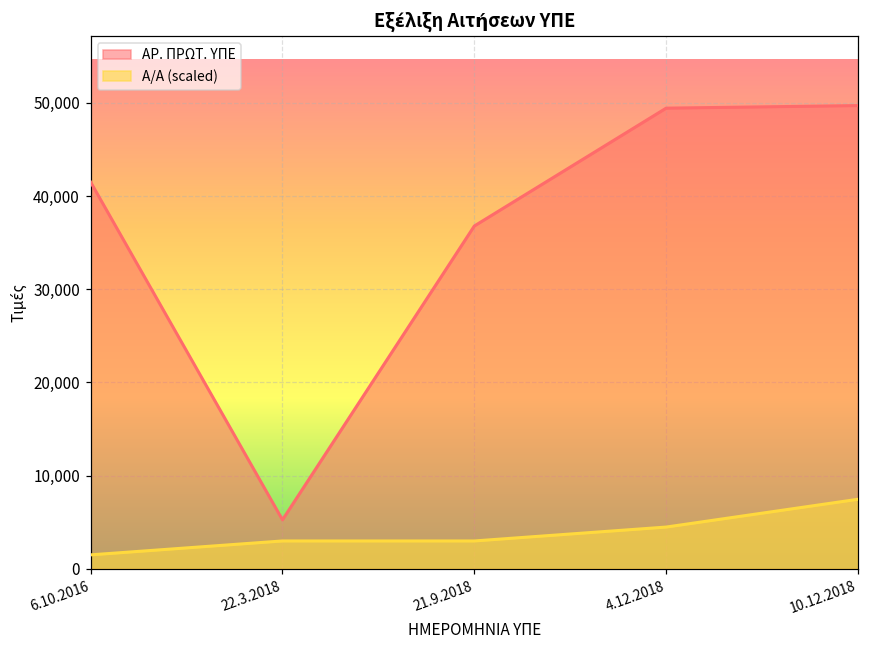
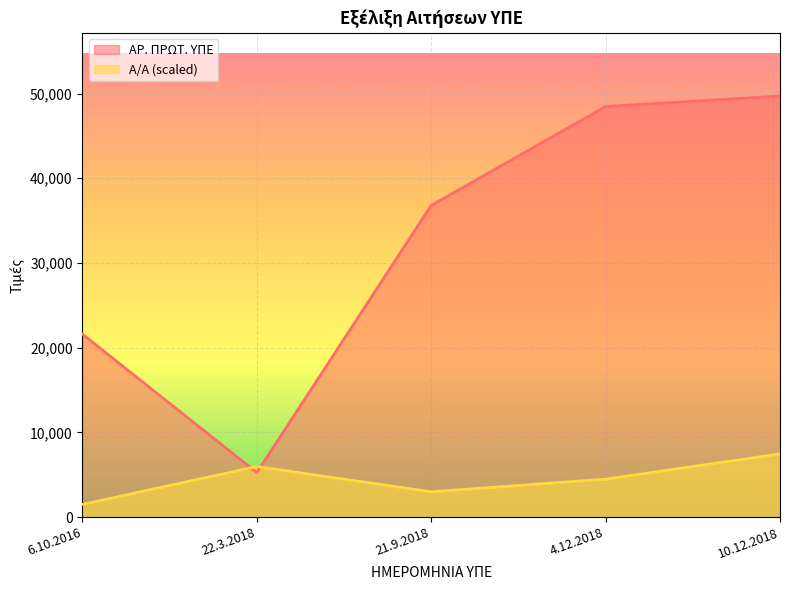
  {
    "ΑΡ. ΠΡΩΤ. ΥΠΕ": {
-     "6.10.2016": "41,000",
+     "6.10.2016": "22,000",
      "22.3.2018": "5,000",
      "21.9.2018": "37,000",
-     "4.12.2018": "49,000",
+     "4.12.2018": "48,000",
      "10.12.2018": "50,000"
    },
    "Α/Α (scaled)": {
      "6.10.2016": "1,000",
-     "22.3.2018": "3,000",
+     "22.3.2018": "6,000",
      "21.9.2018": "3,000",
      "4.12.2018": "4,000",
      "10.12.2018": "7,000"
    }
  }
